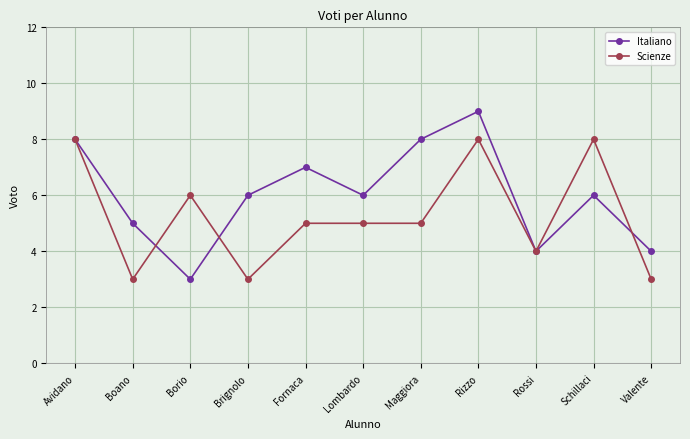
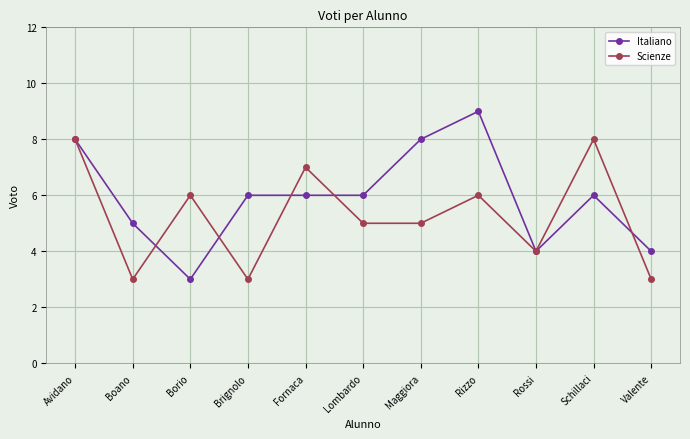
  {
    "Italiano": {
      "Boano": 5,
      "Borio": 3,
      "Brignolo": 6,
-     "Fornaca": 7,
+     "Fornaca": 6,
      "Lombardo": 6,
      "Maggiora": 8,
      "Rizzo": 9,
      "Schillaci": 6,
      "Valente": 4
    },
    "Scienze": {
      "Boano": 3,
      "Borio": 6,
      "Brignolo": 3,
-     "Fornaca": 5,
+     "Fornaca": 7,
      "Lombardo": 5,
      "Maggiora": 5,
-     "Rizzo": 8,
+     "Rizzo": 6,
      "Schillaci": 8,
      "Valente": 3
    }
  }
